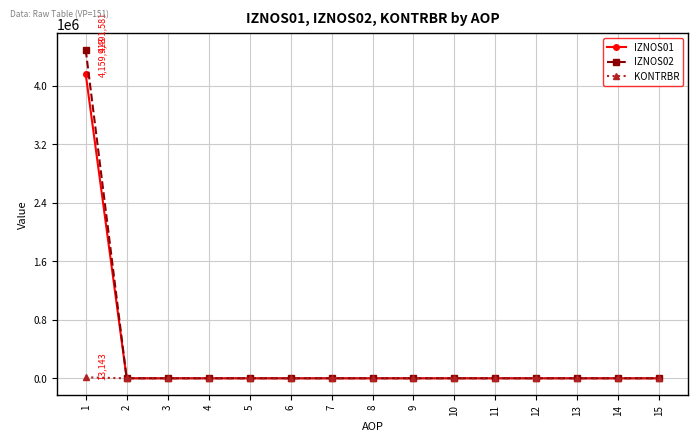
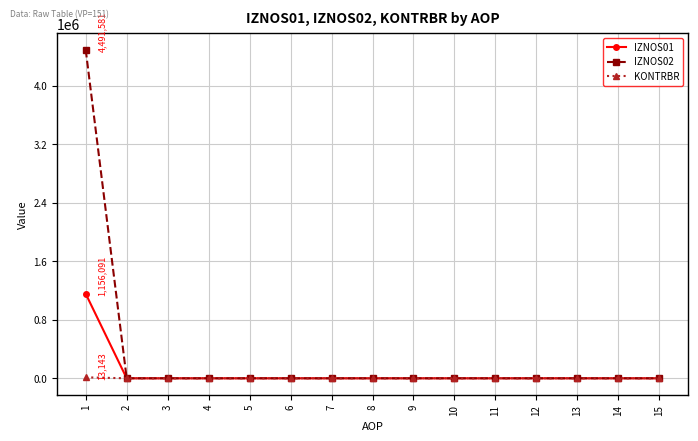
  {
    "IZNOS01": {
-     "1": "4,159,913"
+     "1": "1,156,091"
    },
    "IZNOS02": {
      "1": "4,491,581"
    },
    "KONTRBR": {
      "1": "13,143"
    }
  }
